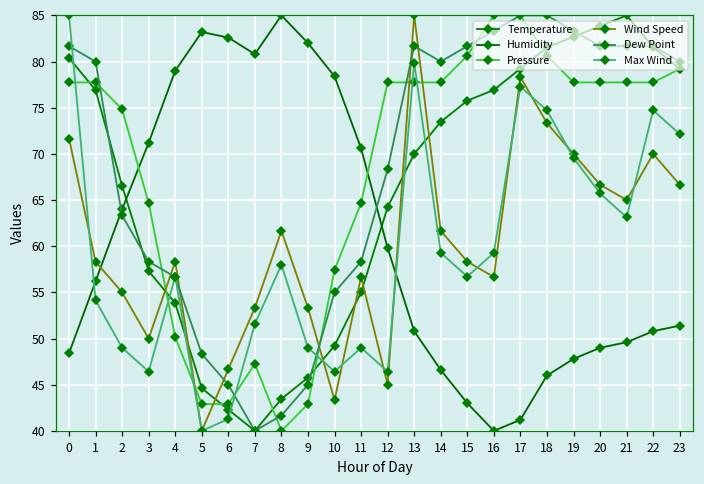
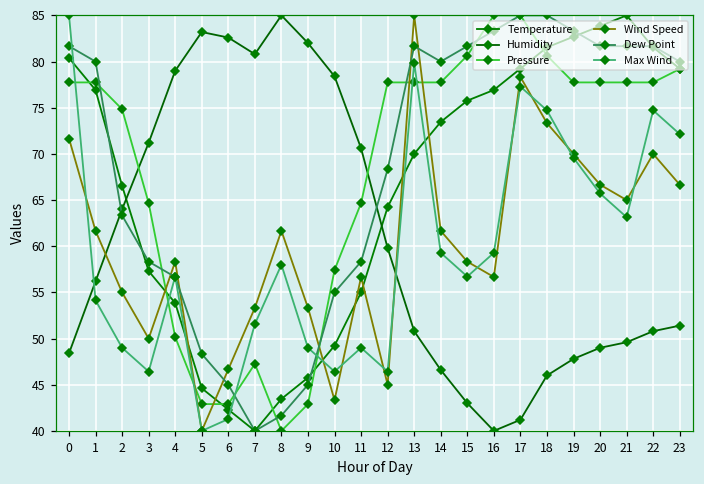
  {
    "Pressure": {
      "0": 78,
      "1": 78,
      "2": 75,
      "3": 65,
      "4": 50,
      "5": 43,
      "6": 43,
      "7": 47,
      "8": 40,
      "9": 43,
      "10": 57,
      "11": 65,
      "12": 78,
      "13": 78,
      "14": 78,
      "15": 81,
      "16": 85,
      "19": 78,
      "20": 78,
      "21": 78,
      "22": 78
    },
    "Wind Speed": {
      "0": 72,
-     "1": 58,
+     "1": 62,
      "2": 55,
      "3": 50,
      "4": 58,
      "6": 47,
      "7": 53,
      "8": 62,
      "9": 53,
      "10": 43,
      "11": 57,
      "12": 45,
      "13": 85,
      "14": 62,
      "15": 58,
      "16": 57,
      "17": 78,
      "18": 73,
      "19": 70,
      "20": 67,
      "21": 65,
      "22": 70,
      "23": 67
    }
  }
